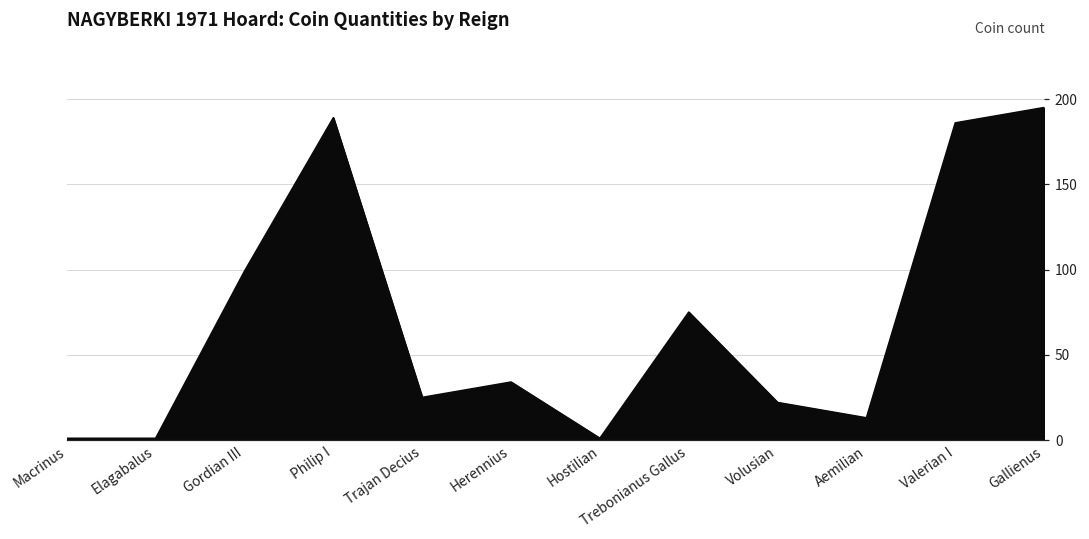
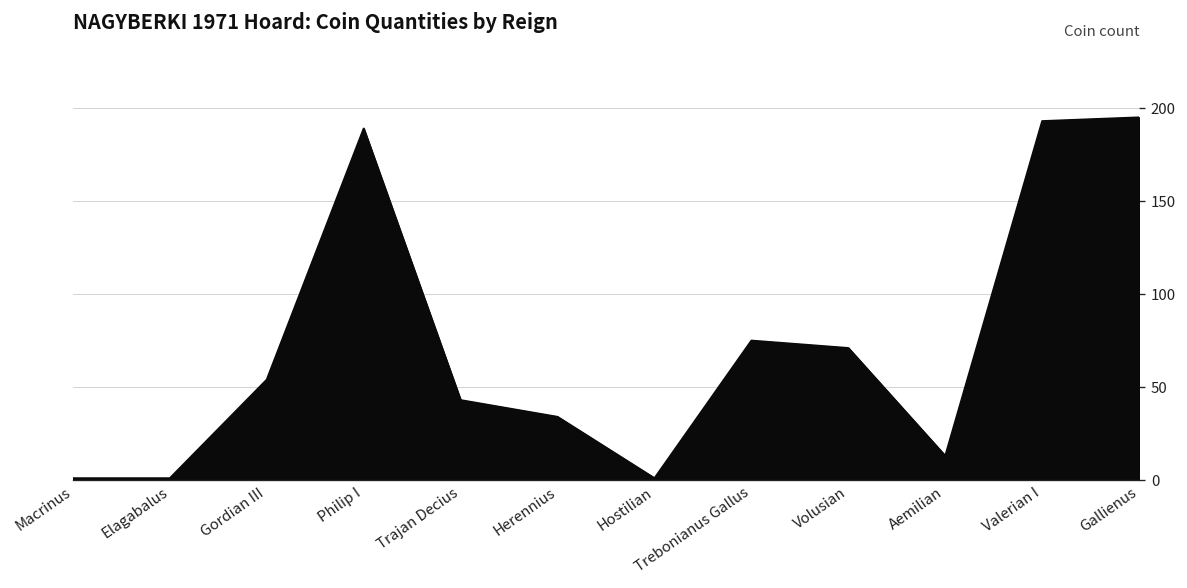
  {
    "Macrinus": 1,
    "Elagabalus": 1,
-   "Gordian III": 99,
+   "Gordian III": 54,
    "Philip I": 189,
-   "Trajan Decius": 25,
+   "Trajan Decius": 43,
    "Herennius": 34,
    "Hostilian": 1,
    "Trebonianus Gallus": 75,
-   "Volusian": 22,
+   "Volusian": 71,
    "Aemilian": 13,
-   "Valerian I": 186,
+   "Valerian I": 193,
    "Gallienus": 195
  }
